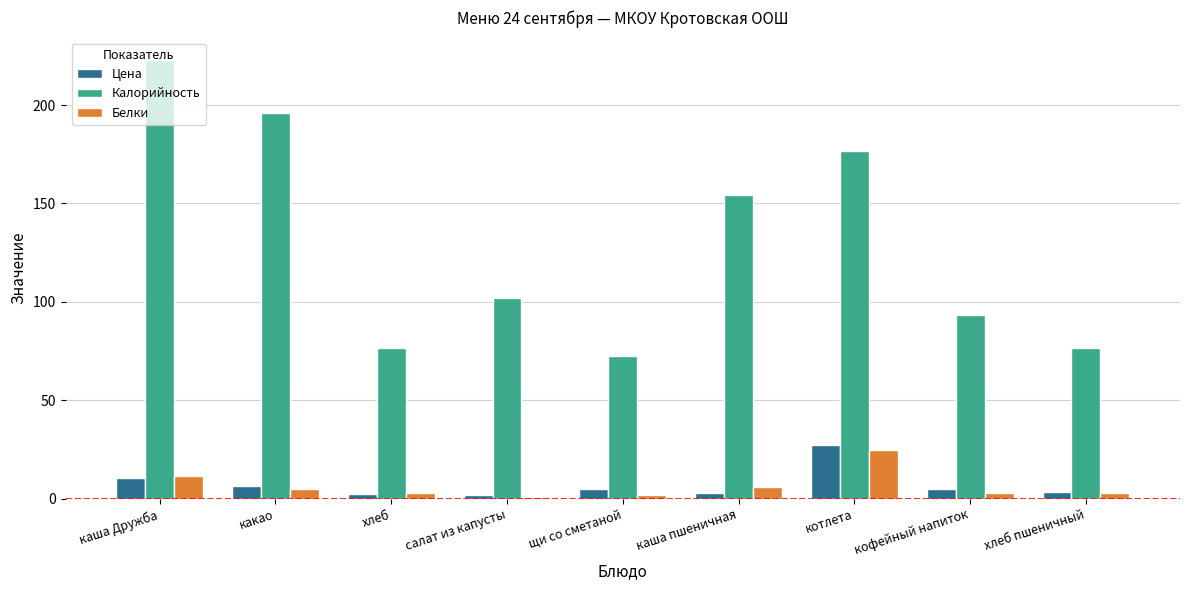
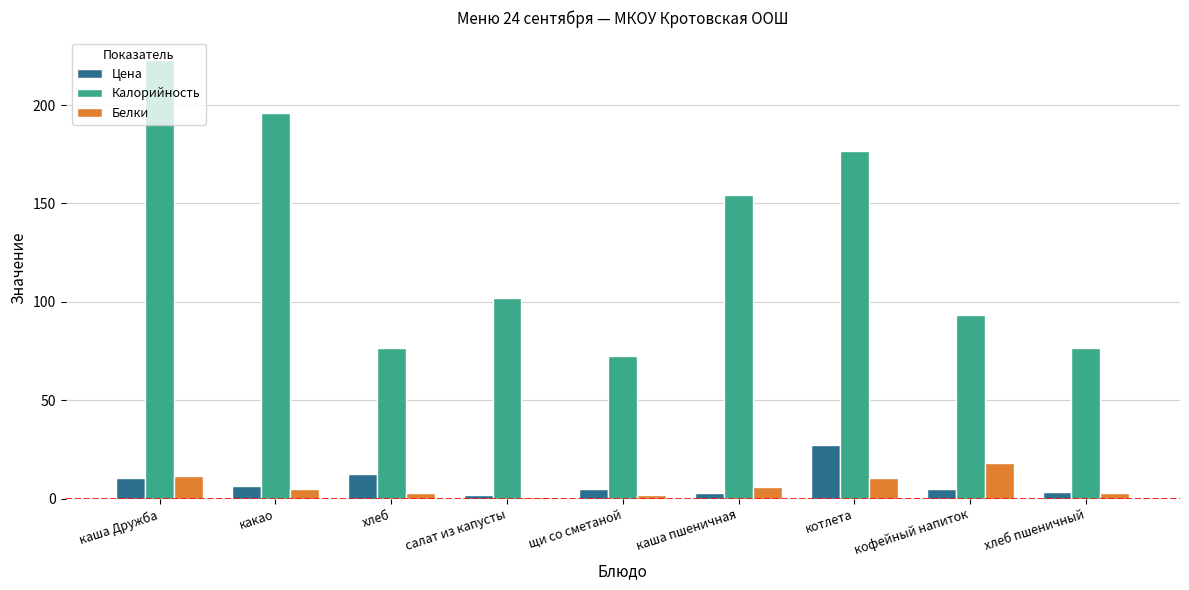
  {
    "Цена": {
      "каша Дружба": 11,
      "какао": 7,
-     "хлеб": 2,
+     "хлеб": 12,
      "салат из капусты": 2,
      "щи со сметаной": 5,
      "каша пшеничная": 3,
      "котлета": 27,
      "кофейный напиток": 5,
      "хлеб пшеничный": 3
    },
    "Калорийность": {
      "какао": 196,
      "хлеб": 77,
      "салат из капусты": 102,
      "щи со сметаной": 73,
      "каша пшеничная": 155,
      "котлета": 177,
      "кофейный напиток": 93,
      "хлеб пшеничный": 77
    },
    "Белки": {
      "каша Дружба": 11,
      "какао": 5,
      "хлеб": 3,
      "щи со сметаной": 2,
      "каша пшеничная": 6,
-     "котлета": 25,
-     "кофейный напиток": 3,
+     "котлета": 11,
+     "кофейный напиток": 18,
      "хлеб пшеничный": 3
    }
  }
